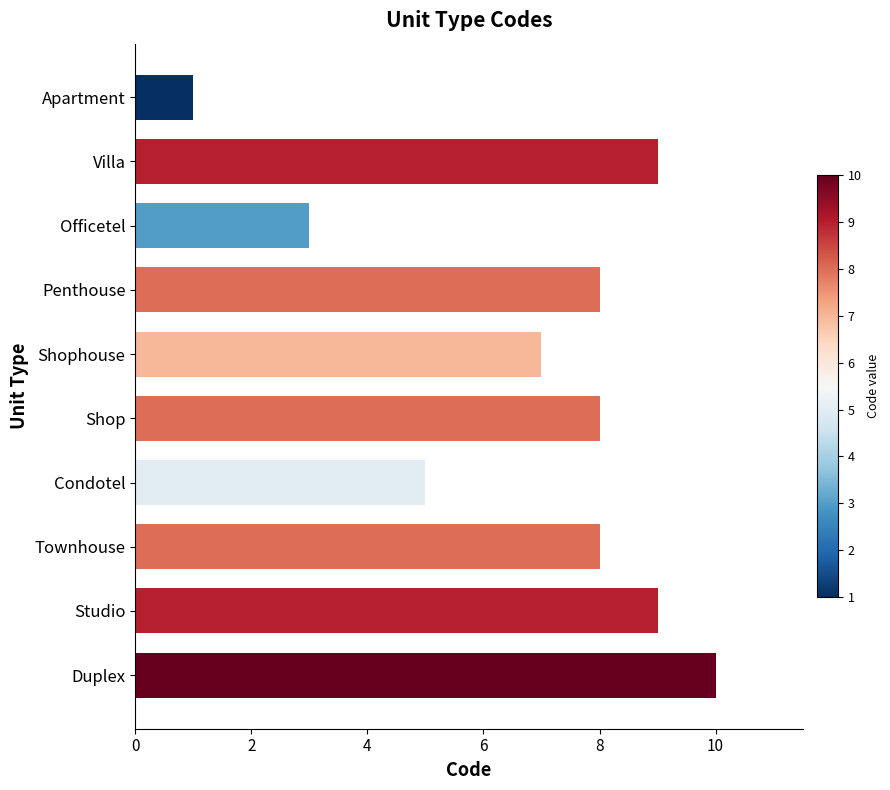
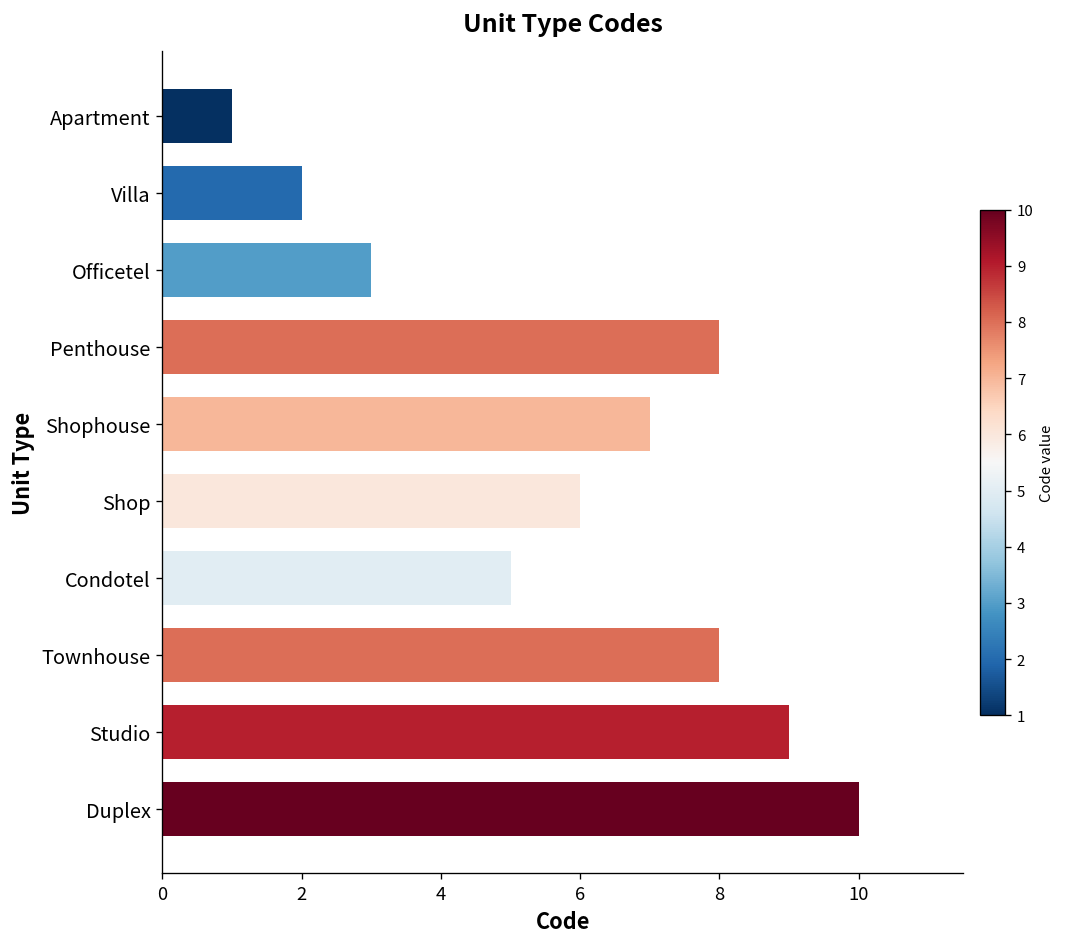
  {
    "Apartment": 1,
-   "Villa": 9,
+   "Villa": 2,
    "Officetel": 3,
    "Penthouse": 8,
    "Shophouse": 7,
-   "Shop": 8,
+   "Shop": 6,
    "Condotel": 5,
    "Townhouse": 8,
    "Studio": 9,
    "Duplex": 10
  }
